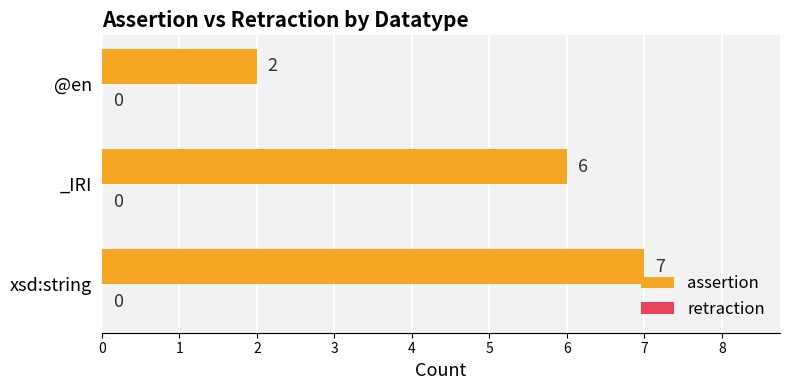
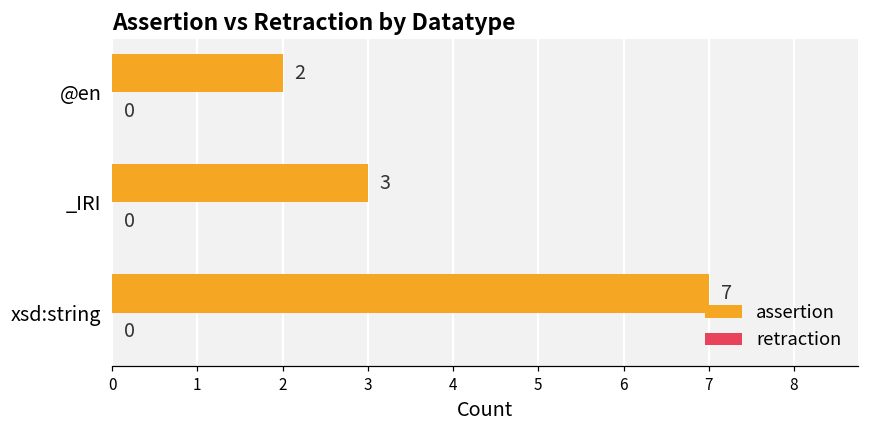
  {
    "assertion": {
      "@en": 2,
-     "_IRI": 6,
+     "_IRI": 3,
      "xsd:string": 7
    },
    "retraction": {
      "@en": 0,
      "_IRI": 0,
      "xsd:string": 0
    }
  }
